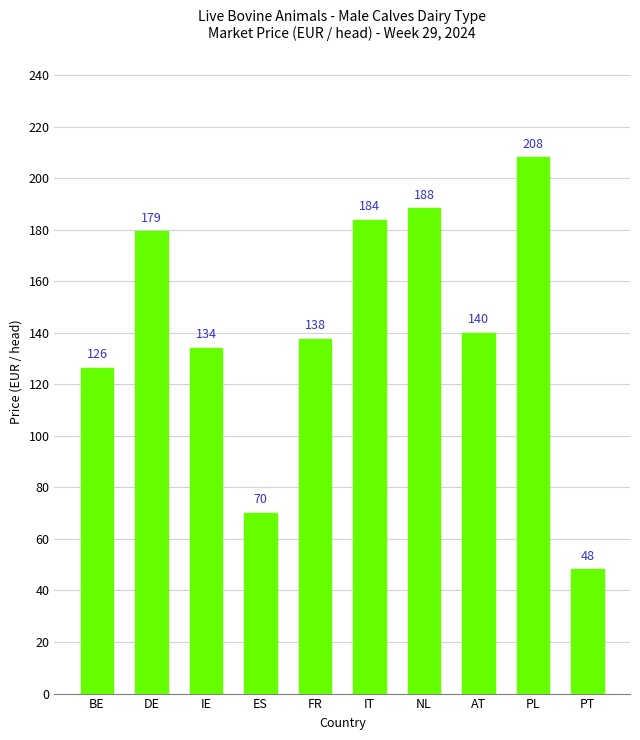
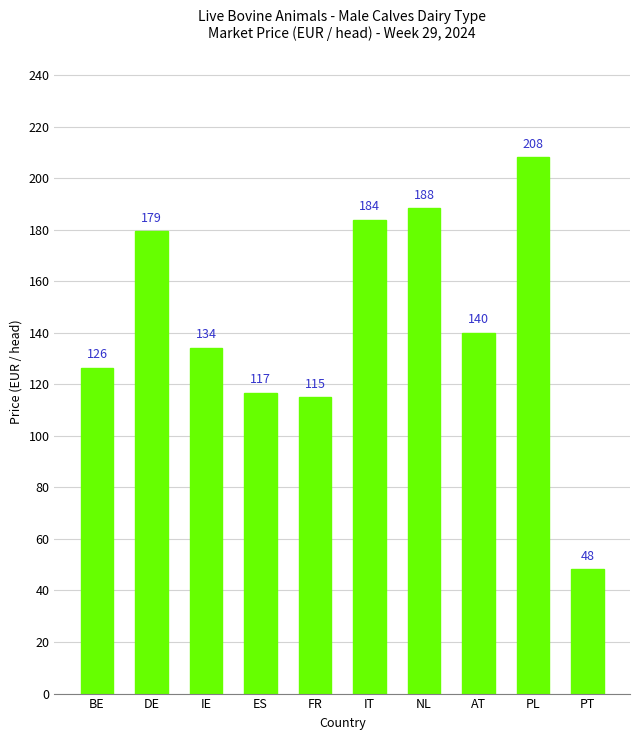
  {
    "BE": 126,
    "DE": 179,
    "IE": 134,
-   "ES": 70,
-   "FR": 138,
+   "ES": 117,
+   "FR": 115,
    "IT": 184,
    "NL": 188,
    "AT": 140,
    "PL": 208,
    "PT": 48
  }
